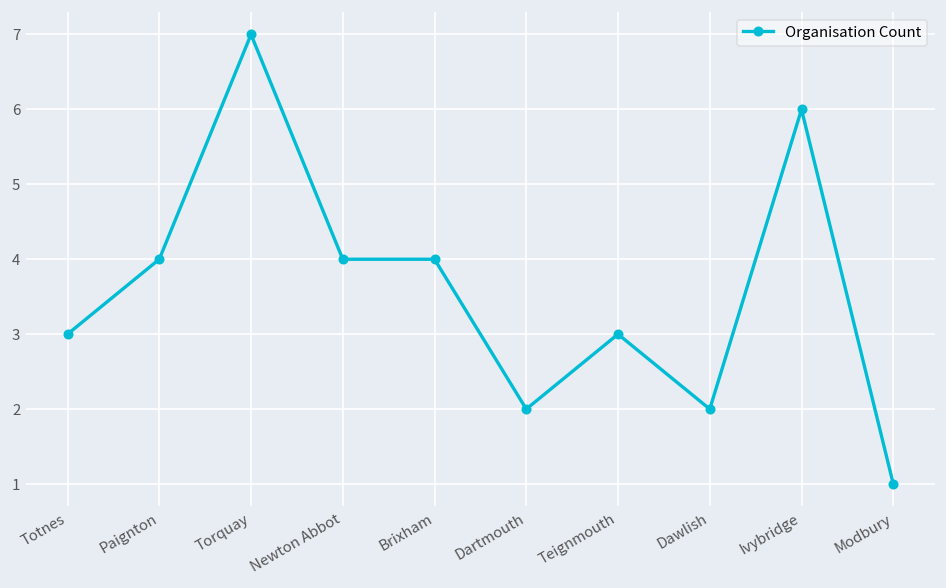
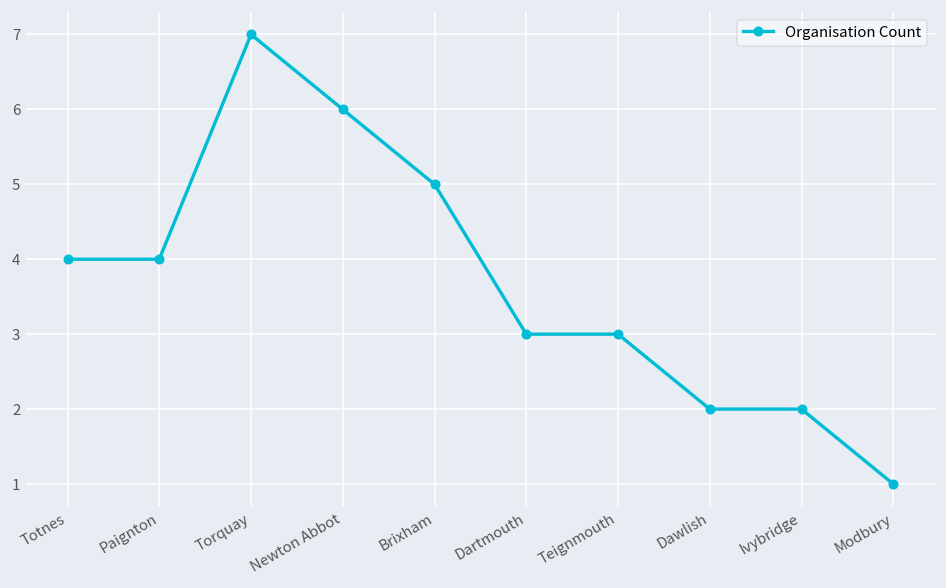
  {
-   "Totnes": 3,
+   "Totnes": 4,
    "Paignton": 4,
    "Torquay": 7,
-   "Newton Abbot": 4,
-   "Brixham": 4,
-   "Dartmouth": 2,
+   "Newton Abbot": 6,
+   "Brixham": 5,
+   "Dartmouth": 3,
    "Teignmouth": 3,
    "Dawlish": 2,
-   "Ivybridge": 6,
+   "Ivybridge": 2,
    "Modbury": 1
  }
